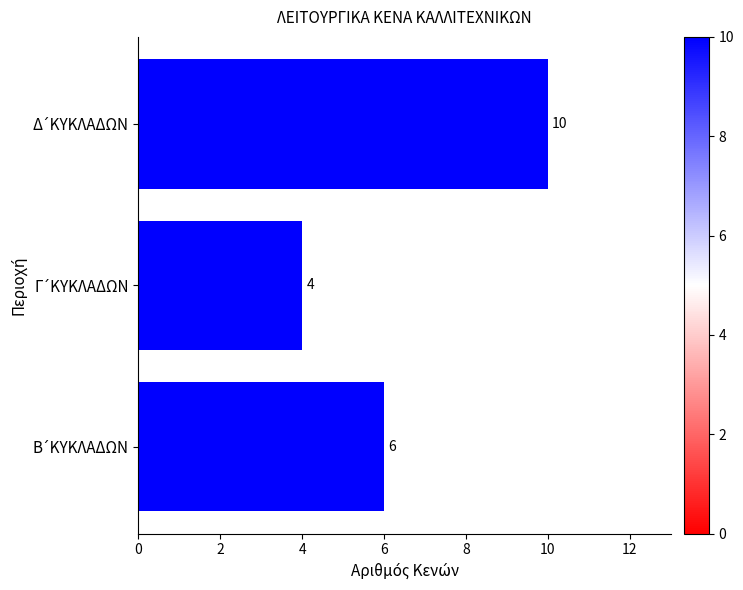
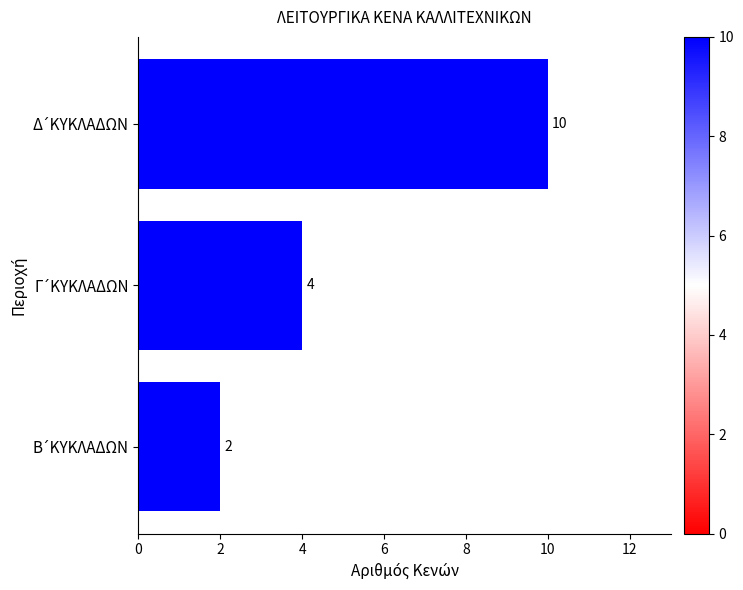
  {
    "Δ΄ΚΥΚΛΑΔΩΝ": 10,
    "Γ΄ΚΥΚΛΑΔΩΝ": 4,
-   "Β΄ΚΥΚΛΑΔΩΝ": 6
+   "Β΄ΚΥΚΛΑΔΩΝ": 2
  }
